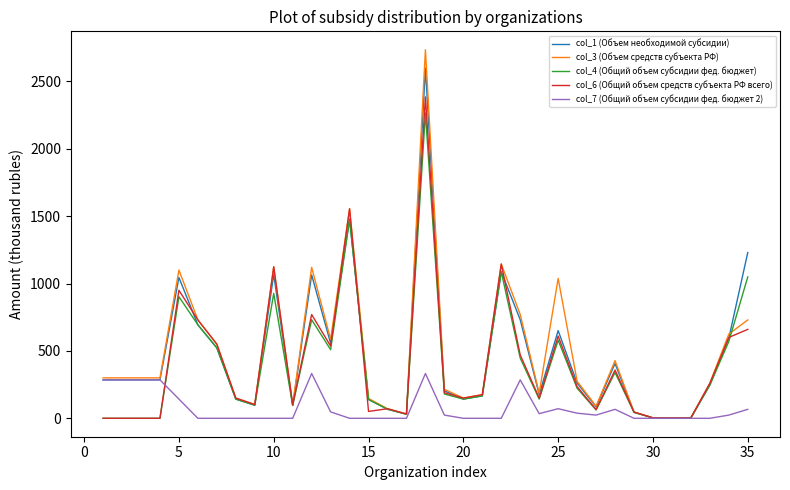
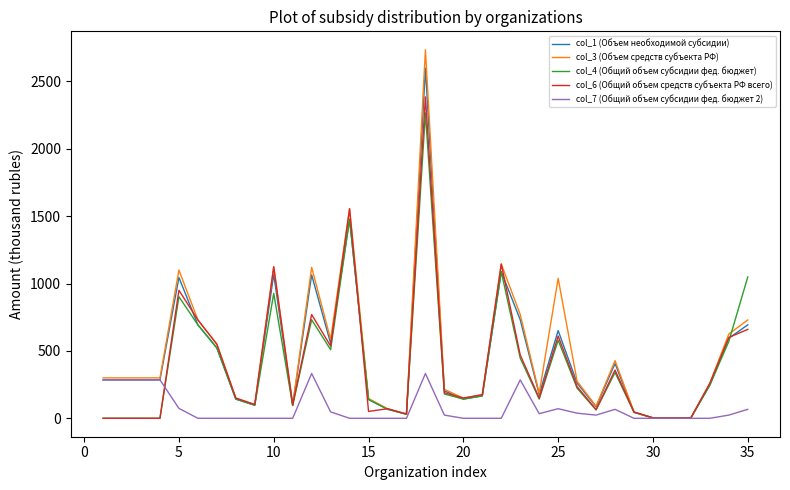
  {
    "col_1 (Объем необходимой субсидии)": {
      "5": 1050,
      "10": 1070,
      "25": 650,
-     "35": 1230
+     "35": 690
    },
    "col_3 (Объем средств субъекта РФ)": {
      "5": 1100,
      "25": 1040,
      "35": 730
    },
    "col_4 (Общий объем субсидии фед. бюджет)": {
      "5": 900,
      "10": 930,
      "25": 580,
      "35": 1050
    },
    "col_6 (Общий объем средств субъекта РФ всего)": {
      "5": 950,
      "15": 50,
      "25": 610,
      "35": 660
    },
    "col_7 (Общий объем субсидии фед. бюджет 2)": {
-     "5": 140,
+     "5": 70,
      "10": 0,
      "15": 0,
      "20": 0,
      "25": 70,
      "35": 70
    }
  }
